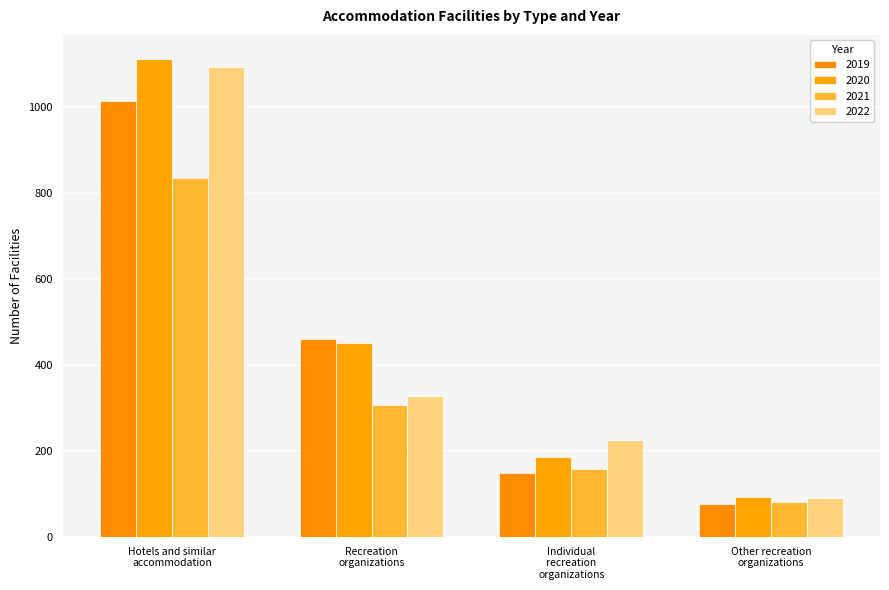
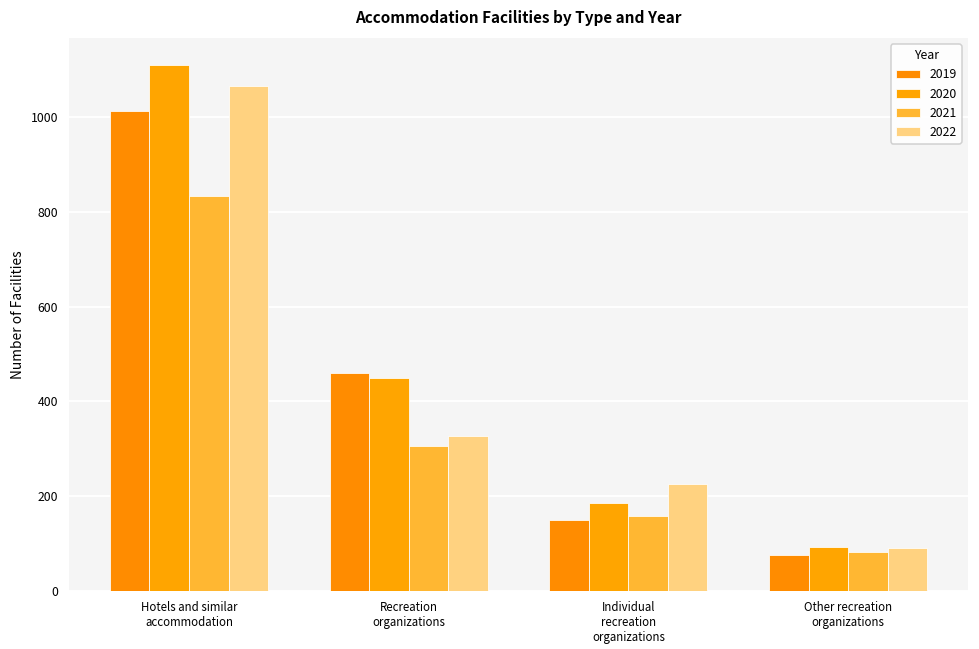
  {
    "2022": {
-     "Hotels and similar accommodation": 1090,
+     "Hotels and similar accommodation": 1070,
      "Recreation organizations": 330,
      "Individual recreation organizations": 230,
      "Other recreation organizations": 90
    }
  }
